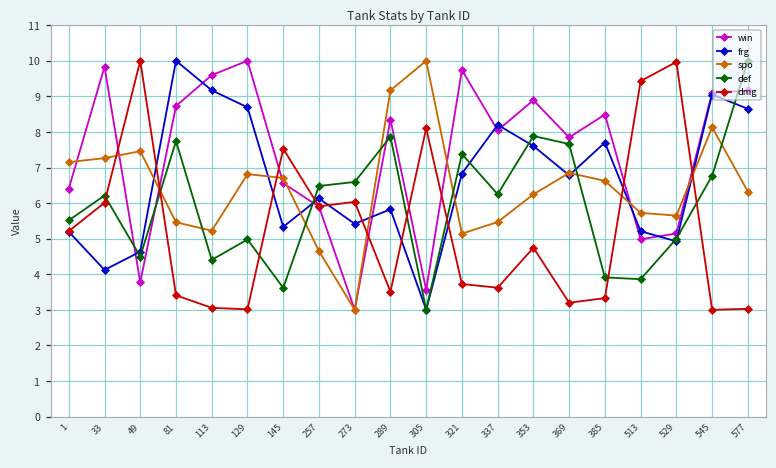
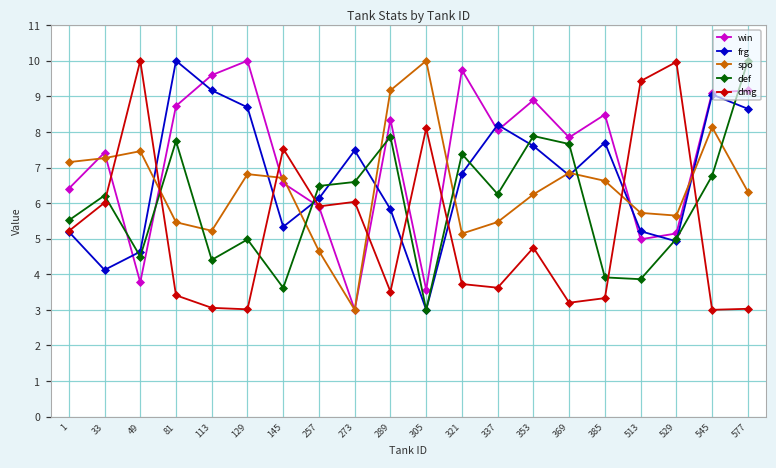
  {
    "win": {
      "1": 6.4,
-     "33": 9.8,
+     "33": 7.4,
      "49": 3.8,
      "81": 8.7,
      "113": 9.6,
      "129": 10.0,
      "145": 6.6,
      "289": 8.3,
      "305": 3.6,
      "321": 9.7,
      "337": 8.0,
      "353": 8.9,
      "369": 7.8,
      "385": 8.5,
      "513": 5.0,
      "529": 5.1
    },
    "frg": {
      "33": 4.1,
      "49": 4.6,
      "81": 10.0,
      "113": 9.2,
      "129": 8.7,
      "145": 5.3,
      "257": 6.1,
-     "273": 5.4,
+     "273": 7.5,
      "289": 5.8,
      "321": 6.8,
      "337": 8.2,
      "353": 7.6,
      "385": 7.7,
      "513": 5.2,
      "577": 8.6
    },
    "spo": {
      "1": 7.2,
      "33": 7.3,
      "49": 7.5,
      "81": 5.5,
      "113": 5.2,
      "129": 6.8,
      "145": 6.7,
      "257": 4.7,
      "289": 9.2,
      "305": 10.0,
      "321": 5.1,
      "337": 5.5,
      "353": 6.2,
      "385": 6.6,
      "513": 5.7,
      "529": 5.6,
      "545": 8.1,
      "577": 6.3
    },
    "def": {
      "1": 5.5,
      "33": 6.2,
      "49": 4.5,
      "81": 7.7,
      "113": 4.4,
      "129": 5.0,
      "145": 3.6,
      "257": 6.5,
      "273": 6.6,
      "289": 7.9,
      "321": 7.4,
      "337": 6.3,
      "353": 7.9,
      "369": 7.7,
      "385": 3.9,
      "513": 3.9,
      "545": 6.8
    },
    "dmg": {
      "33": 6.0,
      "49": 10.0,
      "81": 3.4,
      "113": 3.1,
      "129": 3.0,
      "145": 7.5,
      "273": 6.0,
      "289": 3.5,
      "305": 8.1,
      "321": 3.7,
      "337": 3.6,
      "353": 4.7,
      "369": 3.2,
      "385": 3.3,
      "513": 9.4,
      "529": 10.0,
      "545": 3.0,
      "577": 3.0
    }
  }
